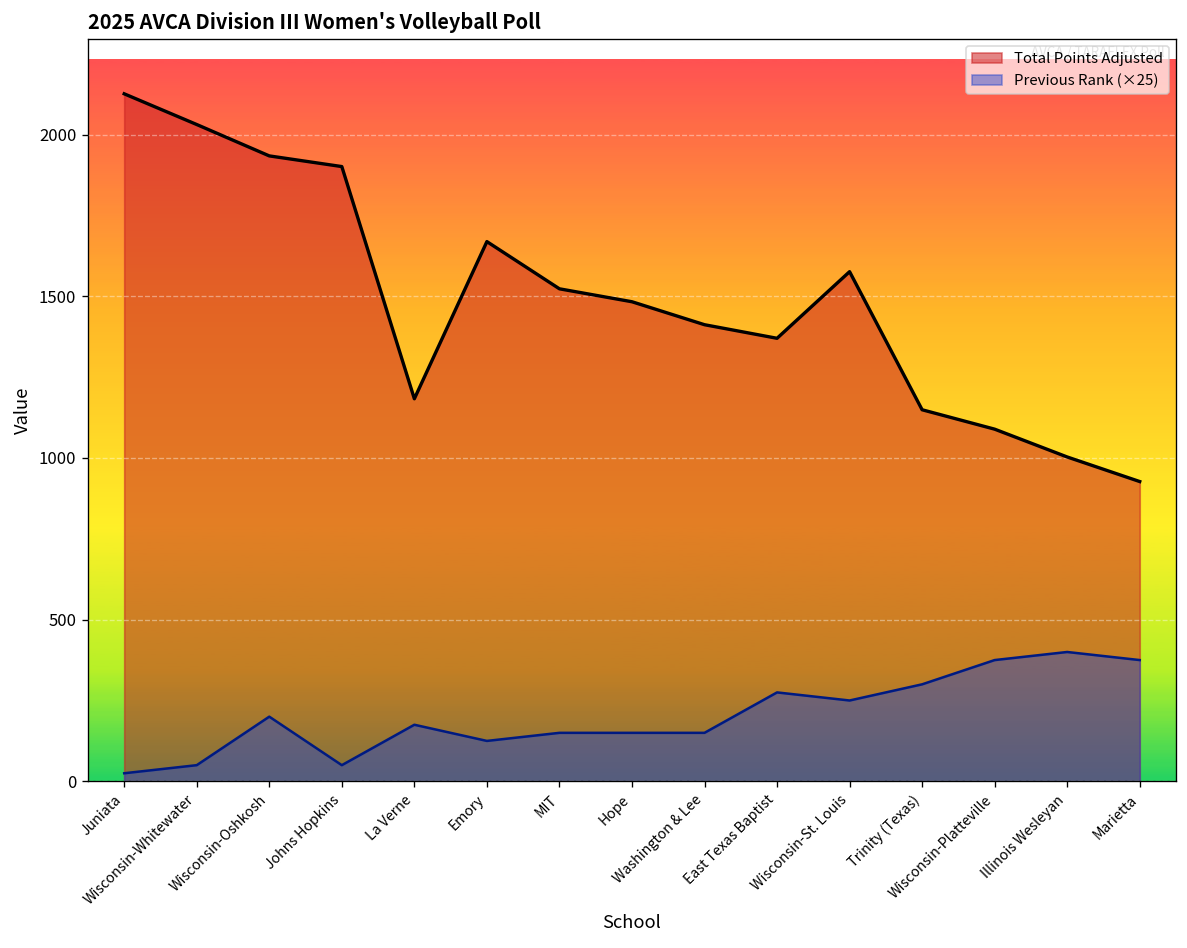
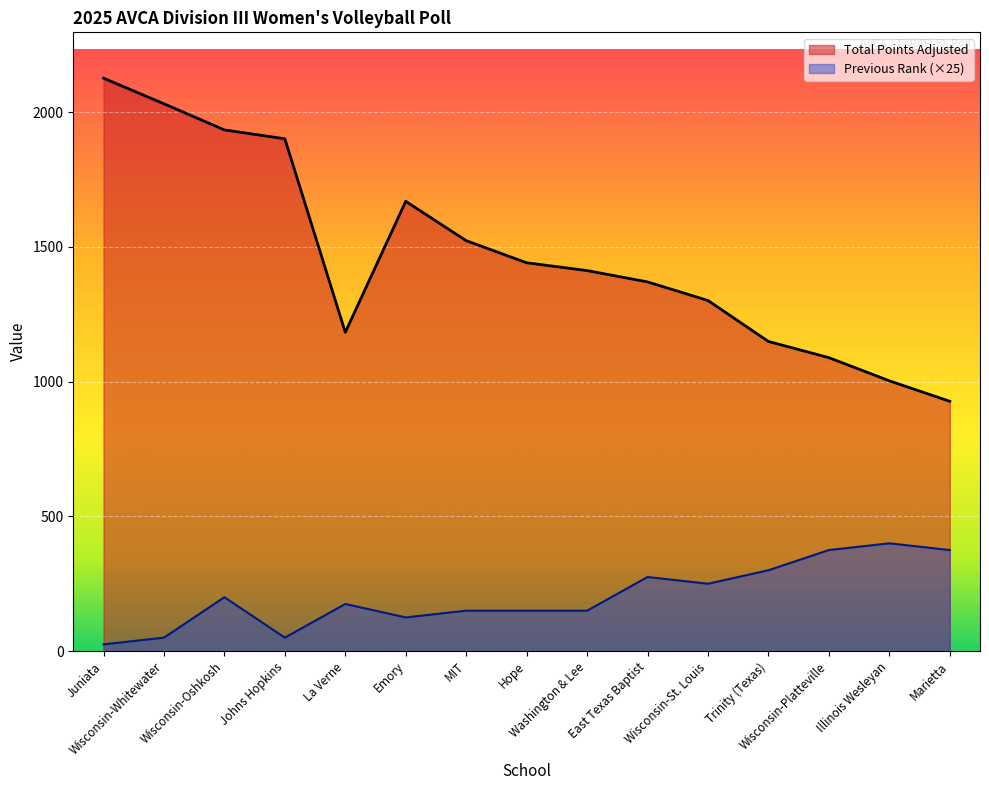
  {
    "Total Points Adjusted": {
      "Juniata": 2130,
      "Wisconsin-Whitewater": 2030,
      "Wisconsin-Oshkosh": 1930,
      "Johns Hopkins": 1900,
      "La Verne": 1180,
      "Emory": 1670,
      "MIT": 1520,
-     "Hope": 1480,
+     "Hope": 1440,
      "Washington & Lee": 1410,
      "East Texas Baptist": 1370,
-     "Wisconsin-St. Louis": 1580,
+     "Wisconsin-St. Louis": 1300,
      "Trinity (Texas)": 1150,
      "Wisconsin-Platteville": 1090,
      "Illinois Wesleyan": 1000,
      "Marietta": 930
    },
    "Previous Rank (×25)": {
      "Juniata": 30,
      "Wisconsin-Whitewater": 50,
      "Wisconsin-Oshkosh": 200,
      "Johns Hopkins": 50,
      "La Verne": 180,
      "Emory": 130,
      "MIT": 150,
      "Hope": 150,
      "Washington & Lee": 150,
      "East Texas Baptist": 280,
      "Wisconsin-St. Louis": 250,
      "Trinity (Texas)": 300,
      "Wisconsin-Platteville": 380,
      "Illinois Wesleyan": 400,
      "Marietta": 380
    }
  }
